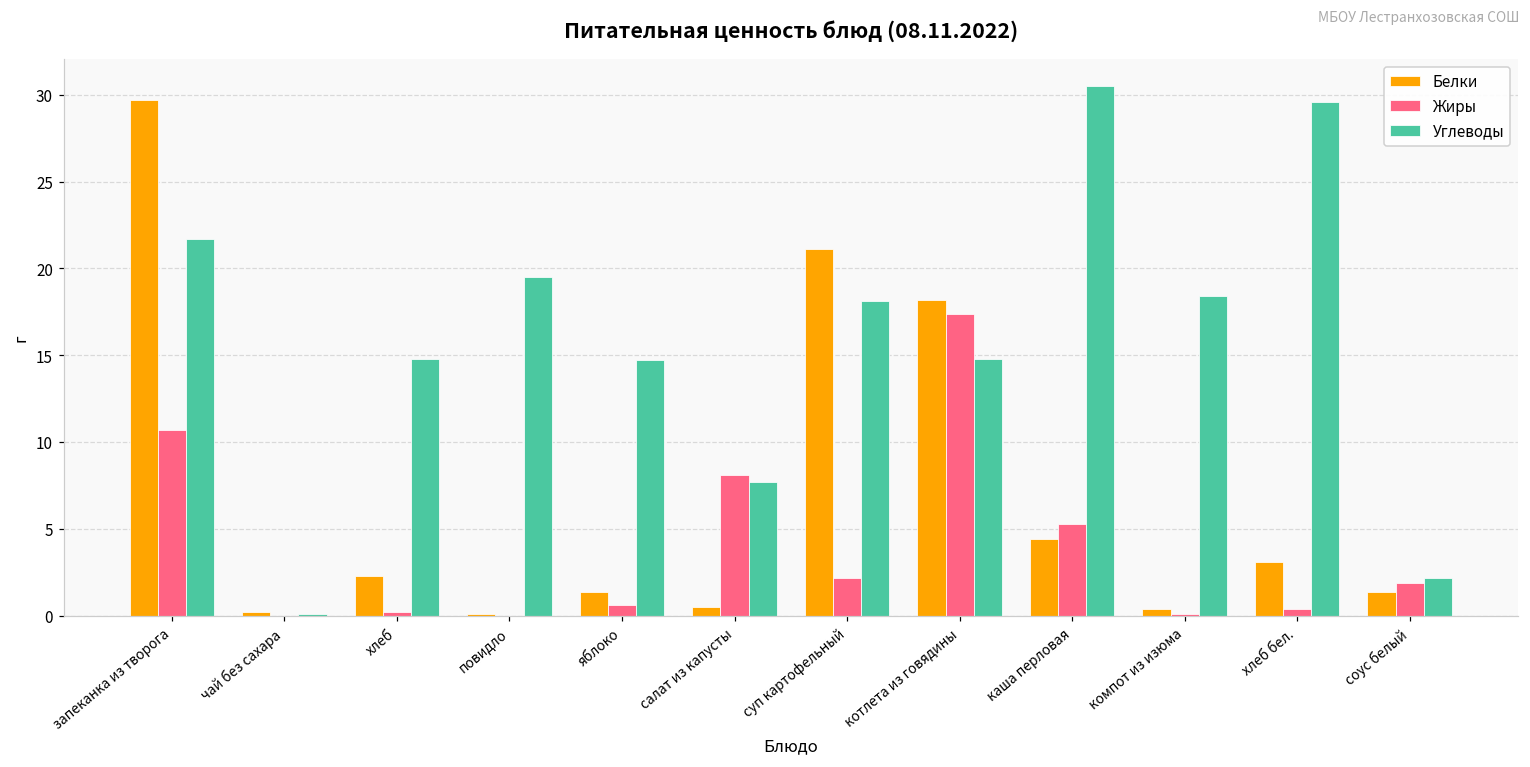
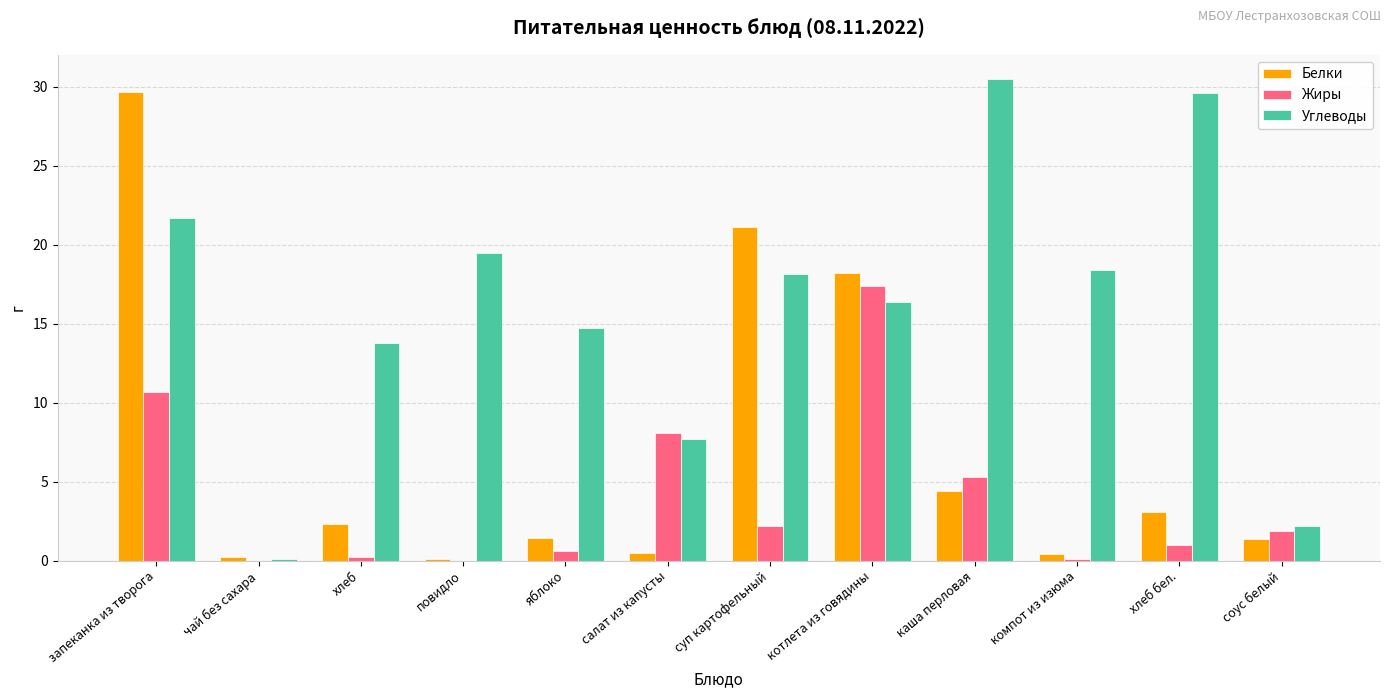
  {
    "Белки": {
      "запеканка из творога": 29.7,
      "чай без сахара": 0.2,
      "хлеб": 2.3,
      "яблоко": 1.4,
      "салат из капусты": 0.5,
      "суп картофельный": 21.1,
      "котлета из говядины": 18.2,
      "каша перловая": 4.4,
      "компот из изюма": 0.4,
      "хлеб бел.": 3.1,
      "соус белый": 1.4
    },
    "Жиры": {
      "запеканка из творога": 10.7,
      "чай без сахара": 0.0,
      "хлеб": 0.2,
      "повидло": 0.0,
      "яблоко": 0.6,
      "салат из капусты": 8.1,
      "суп картофельный": 2.2,
      "котлета из говядины": 17.4,
      "каша перловая": 5.3,
-     "хлеб бел.": 0.4,
+     "хлеб бел.": 1.0,
      "соус белый": 1.9
    },
    "Углеводы": {
      "запеканка из творога": 21.7,
-     "хлеб": 14.8,
+     "хлеб": 13.8,
      "повидло": 19.5,
      "яблоко": 14.7,
      "салат из капусты": 7.7,
      "суп картофельный": 18.1,
-     "котлета из говядины": 14.8,
+     "котлета из говядины": 16.4,
      "каша перловая": 30.5,
      "компот из изюма": 18.4,
      "хлеб бел.": 29.6,
      "соус белый": 2.2
    }
  }
